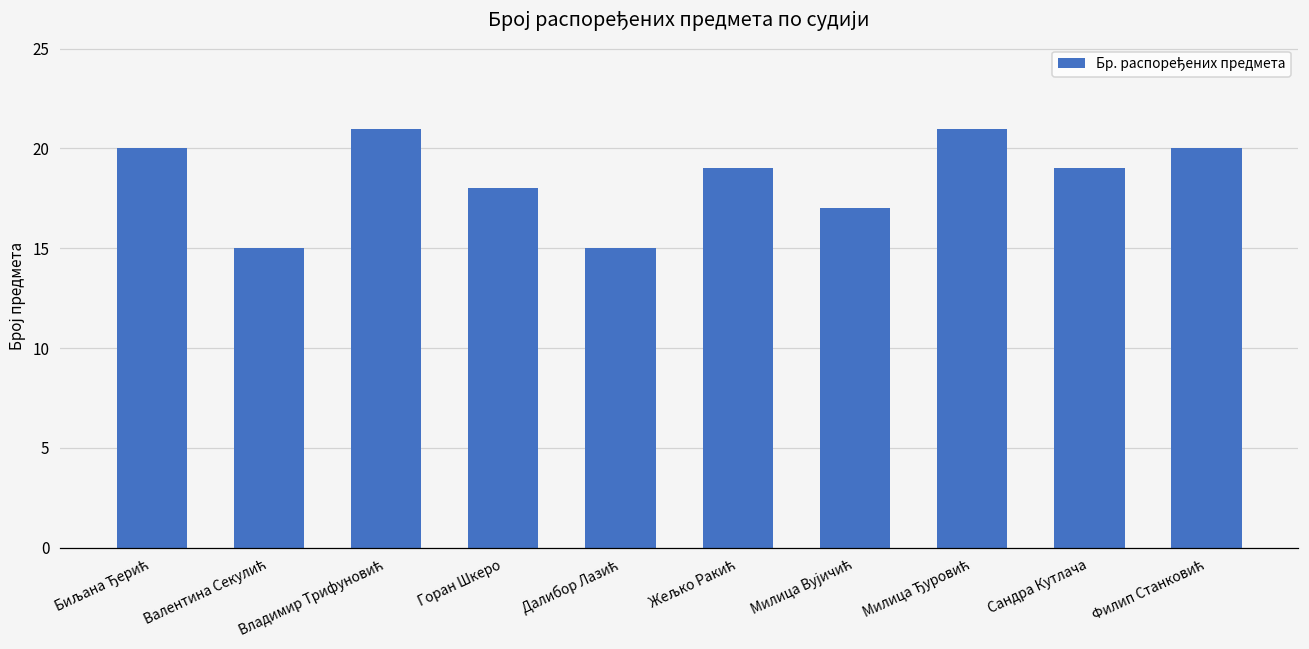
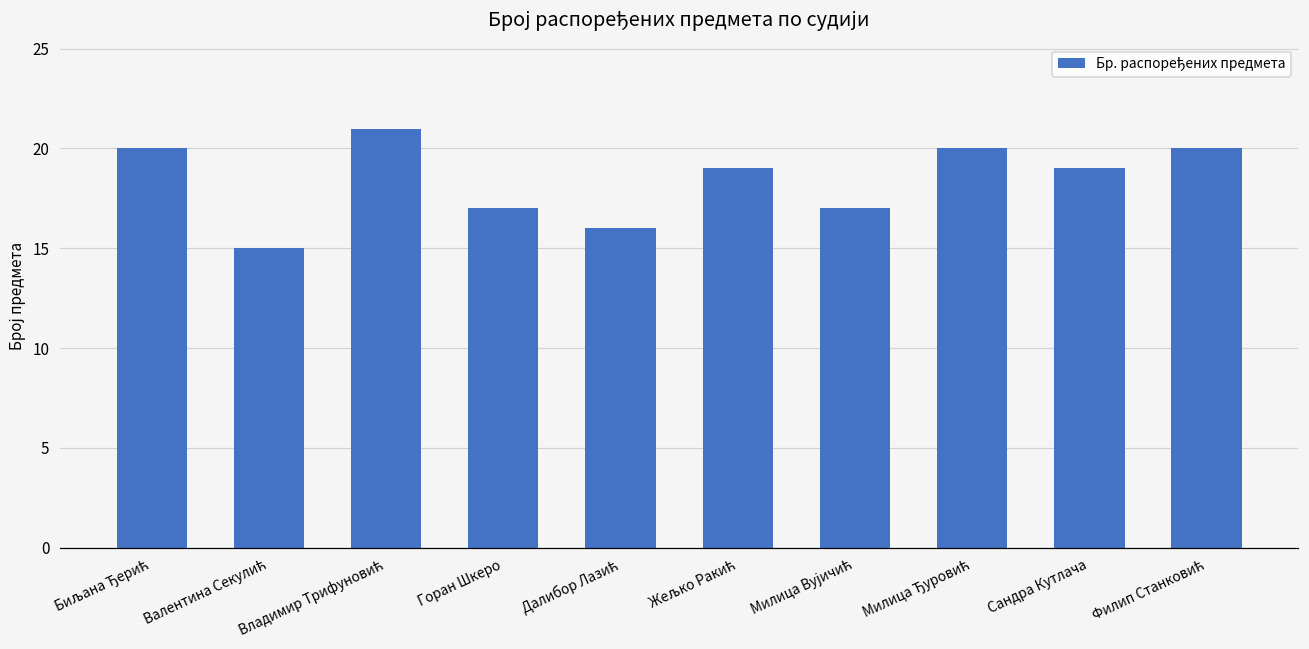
  {
    "Биљана Ђерић": 20,
    "Валентина Секулић": 15,
    "Владимир Трифуновић": 21,
-   "Горан Шкеро": 18,
-   "Далибор Лазић": 15,
+   "Горан Шкеро": 17,
+   "Далибор Лазић": 16,
    "Жељко Ракић": 19,
    "Милица Вујичић": 17,
-   "Милица Ђуровић": 21,
+   "Милица Ђуровић": 20,
    "Сандра Кутлача": 19,
    "Филип Станковић": 20
  }
